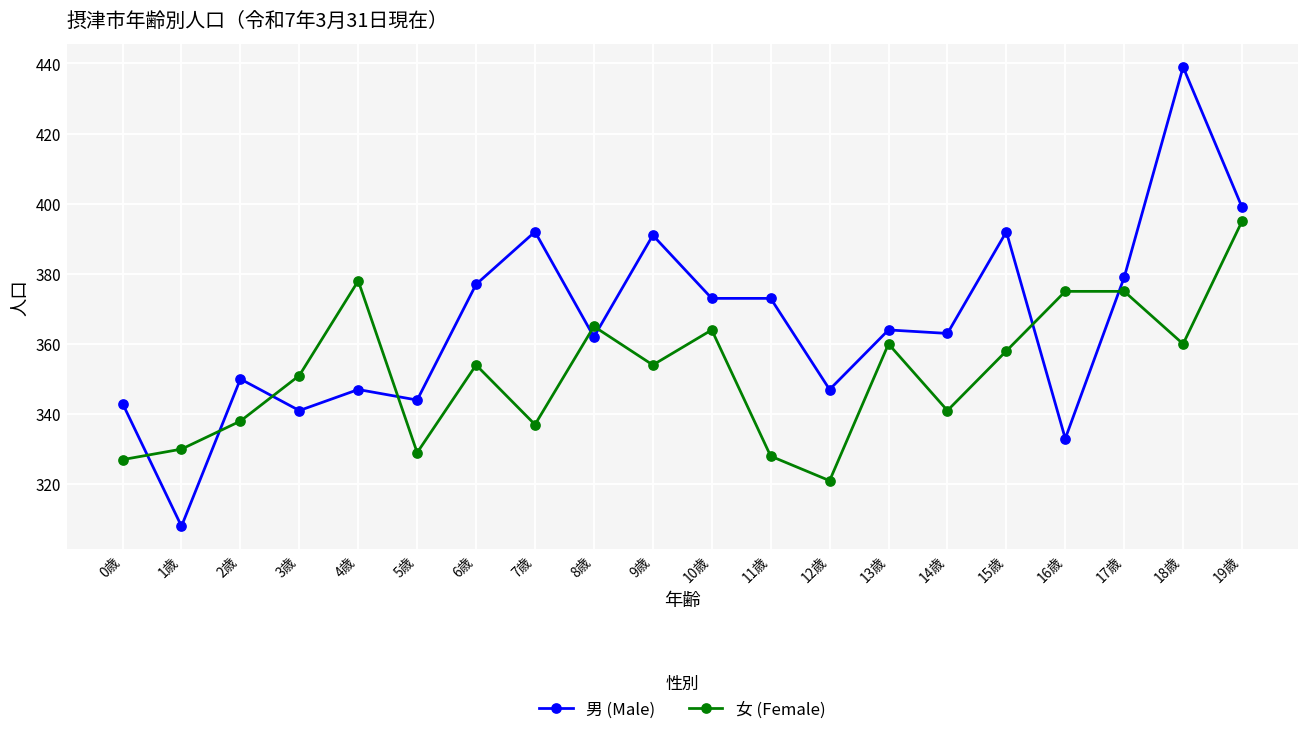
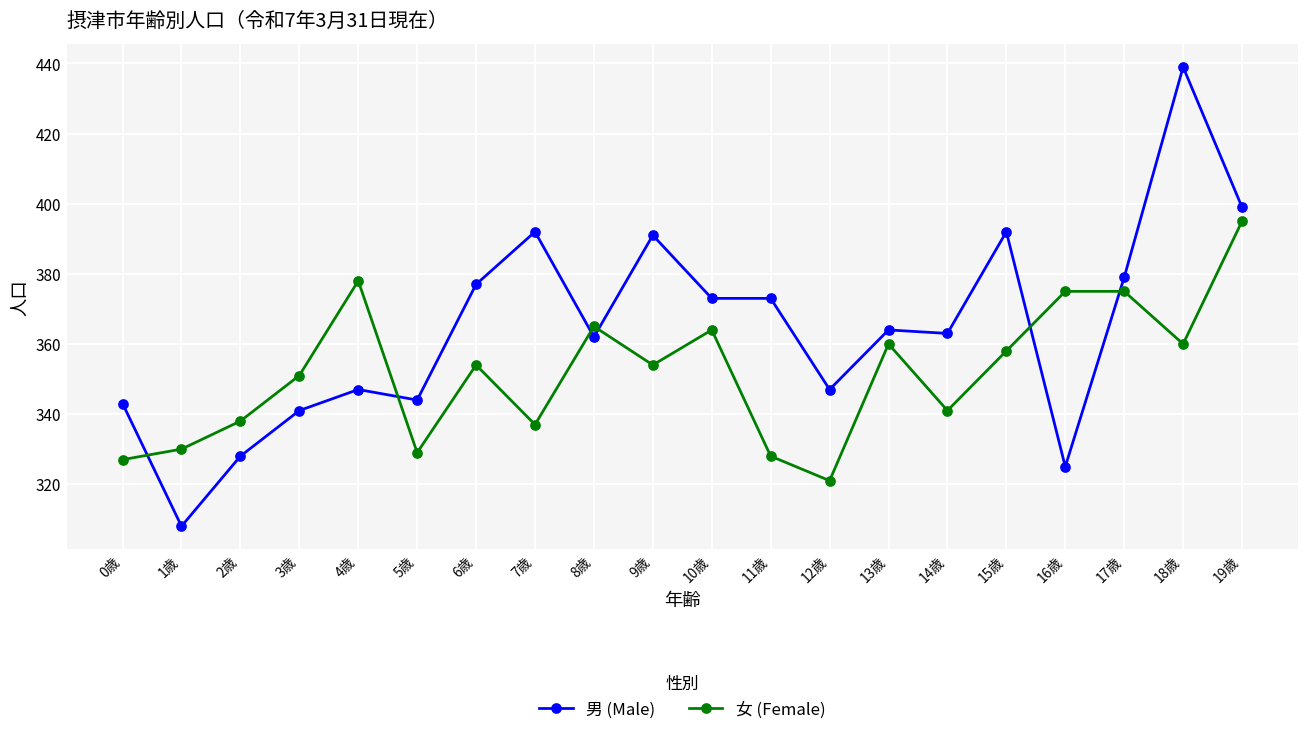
  {
    "男 (Male)": {
      "0歳": 343,
      "1歳": 308,
-     "2歳": 350,
+     "2歳": 328,
      "3歳": 341,
      "4歳": 347,
      "5歳": 344,
      "6歳": 377,
      "7歳": 392,
      "8歳": 362,
      "9歳": 391,
      "10歳": 373,
      "11歳": 373,
      "12歳": 347,
      "13歳": 364,
      "14歳": 363,
      "15歳": 392,
-     "16歳": 333,
+     "16歳": 325,
      "17歳": 379,
      "18歳": 439,
      "19歳": 399
    },
    "女 (Female)": {
      "0歳": 327,
      "1歳": 330,
      "2歳": 338,
      "3歳": 351,
      "4歳": 378,
      "5歳": 329,
      "6歳": 354,
      "7歳": 337,
      "8歳": 365,
      "9歳": 354,
      "10歳": 364,
      "11歳": 328,
      "12歳": 321,
      "13歳": 360,
      "14歳": 341,
      "15歳": 358,
      "16歳": 375,
      "17歳": 375,
      "18歳": 360,
      "19歳": 395
    }
  }
